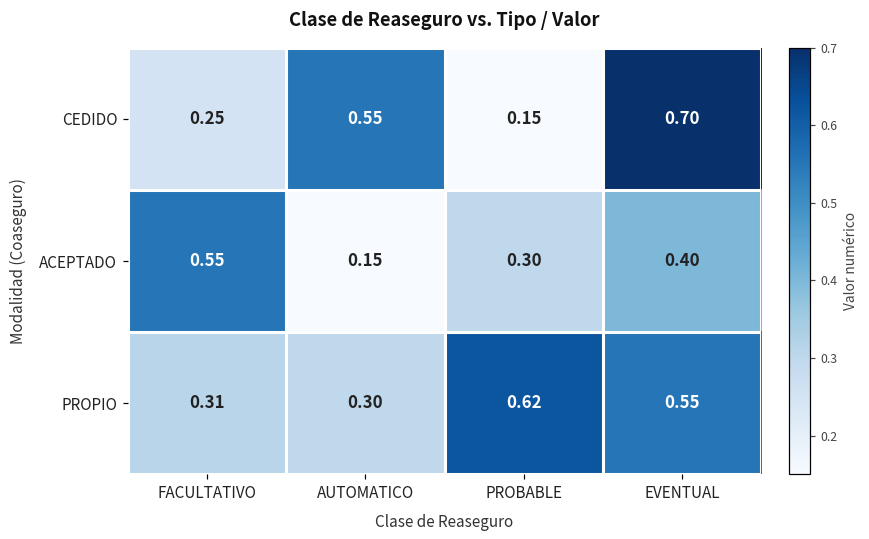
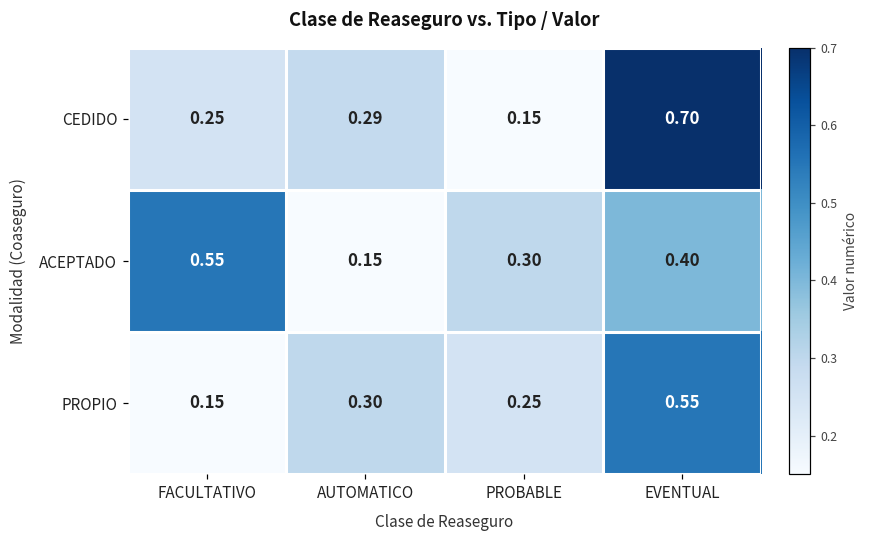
  {
    "CEDIDO": {
      "FACULTATIVO": 0.25,
-     "AUTOMATICO": 0.55,
+     "AUTOMATICO": 0.29,
      "PROBABLE": 0.15,
      "EVENTUAL": 0.70
    },
    "ACEPTADO": {
      "FACULTATIVO": 0.55,
      "AUTOMATICO": 0.15,
      "PROBABLE": 0.30,
      "EVENTUAL": 0.40
    },
    "PROPIO": {
-     "FACULTATIVO": 0.31,
+     "FACULTATIVO": 0.15,
      "AUTOMATICO": 0.30,
-     "PROBABLE": 0.62,
+     "PROBABLE": 0.25,
      "EVENTUAL": 0.55
    }
  }
